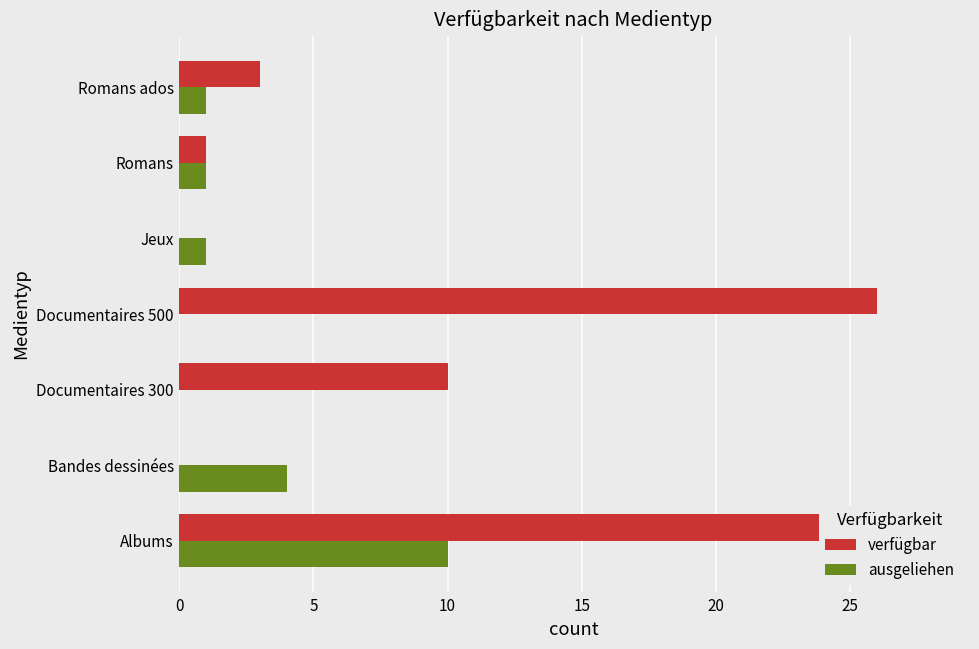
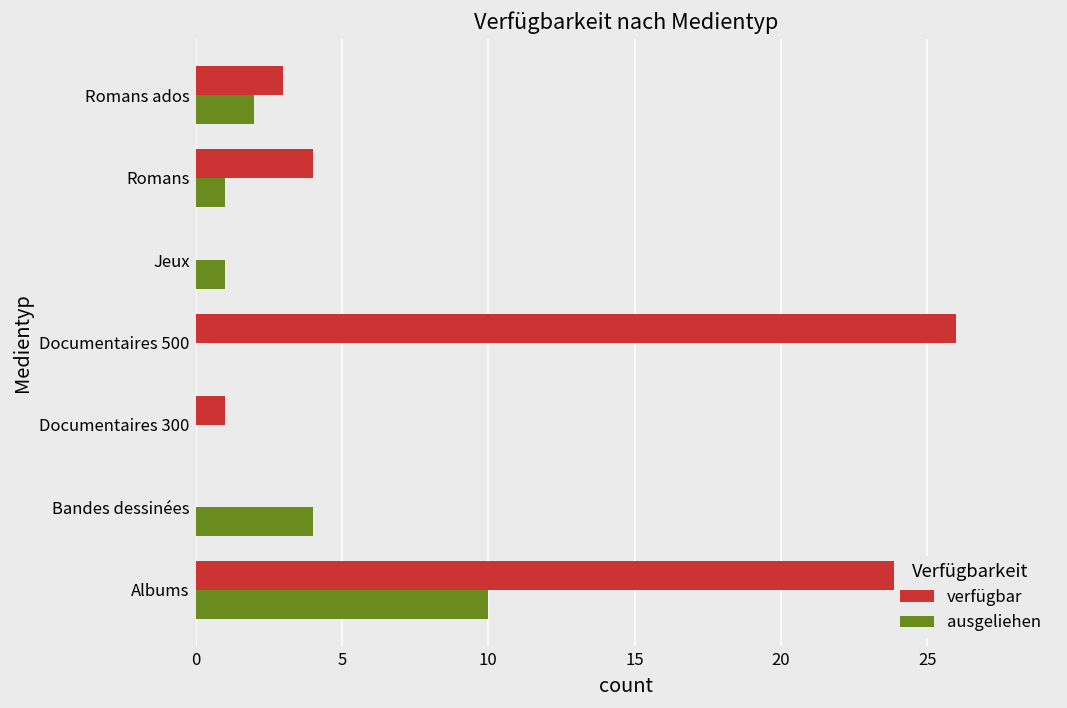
  {
    "verfügbar": {
      "Romans ados": 3,
-     "Romans": 1,
+     "Romans": 4,
      "Jeux": 0,
      "Documentaires 500": 26,
-     "Documentaires 300": 10,
+     "Documentaires 300": 1,
      "Bandes dessinées": 0
    },
    "ausgeliehen": {
-     "Romans ados": 1,
+     "Romans ados": 2,
      "Romans": 1,
      "Jeux": 1,
      "Documentaires 500": 0,
      "Documentaires 300": 0,
      "Bandes dessinées": 4,
      "Albums": 10
    }
  }
